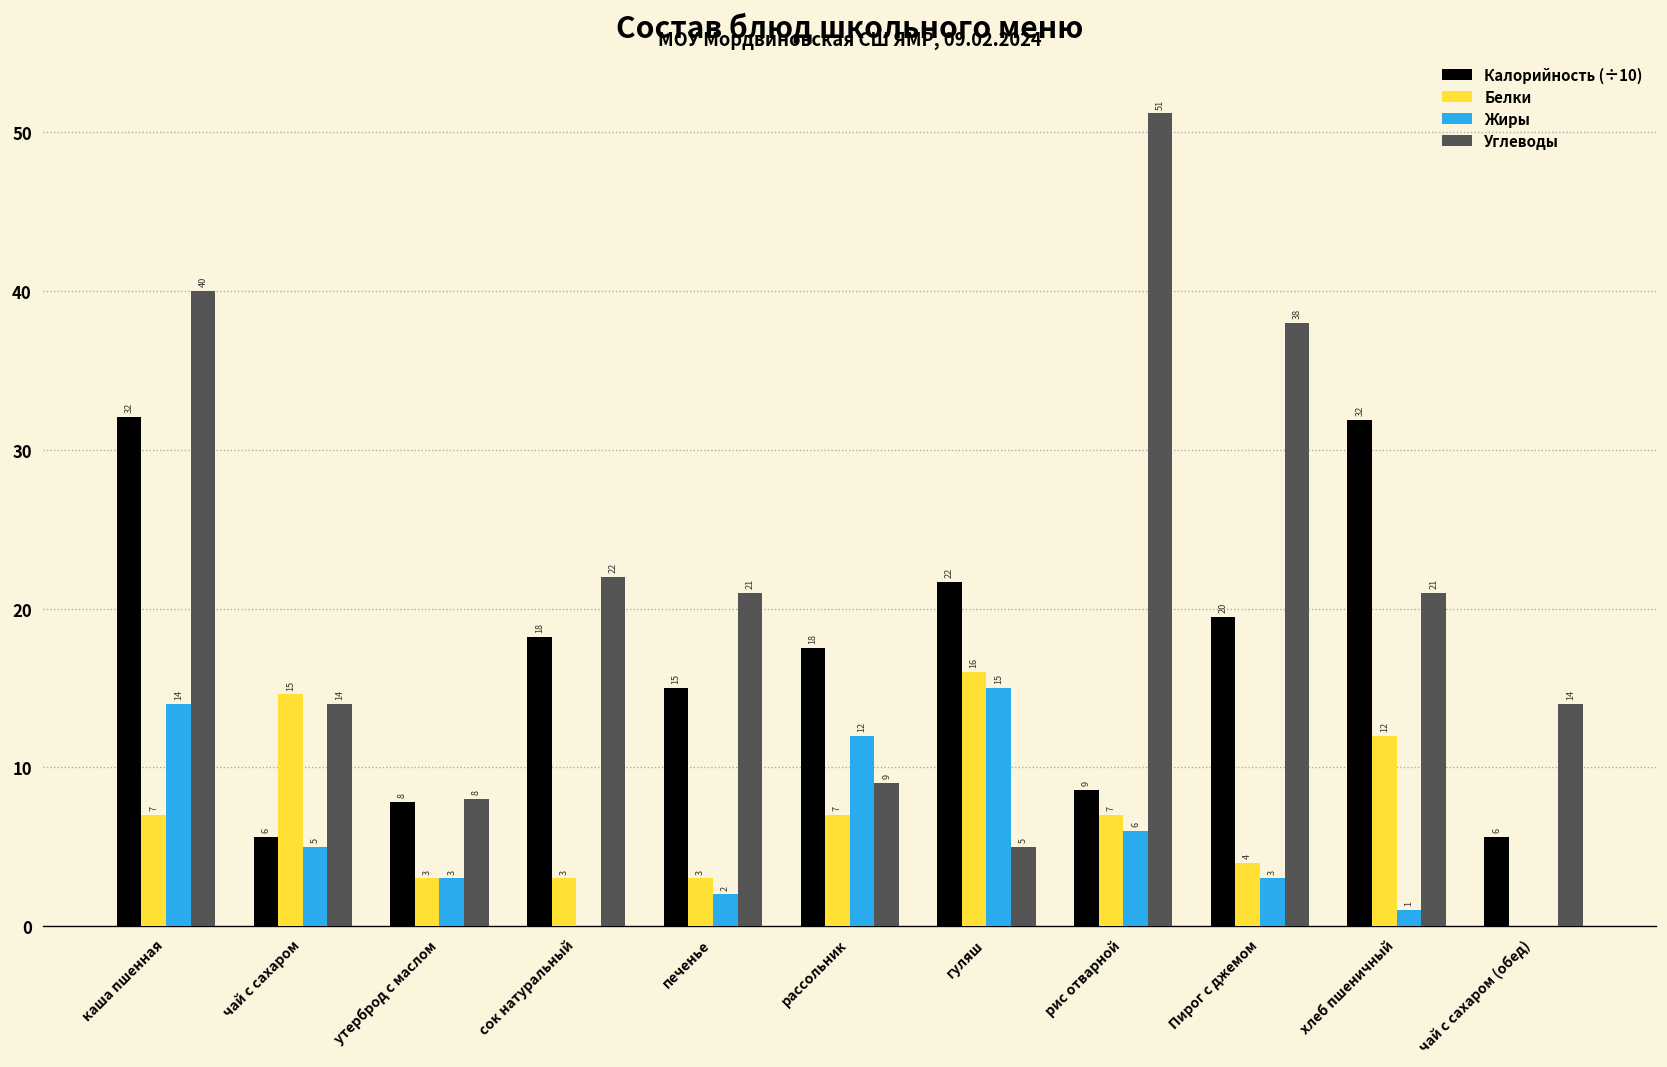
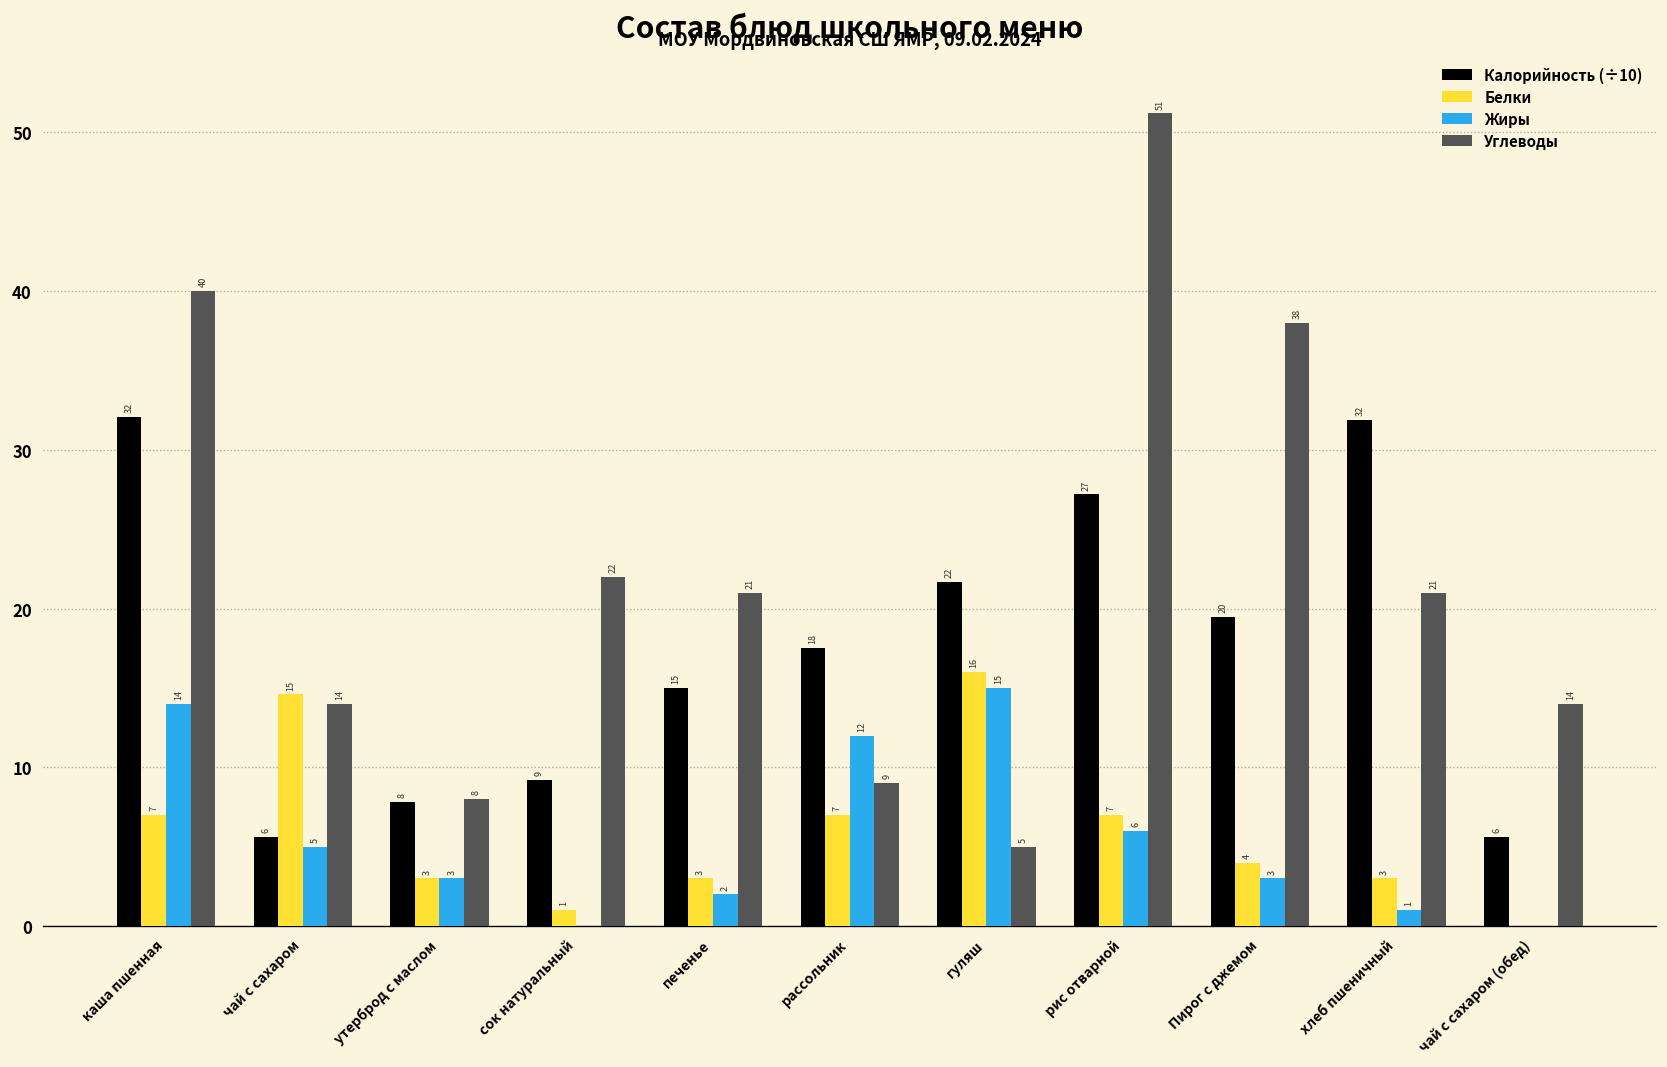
  {
    "Калорийность (÷10)": {
      "каша пшенная": 32,
      "чай с сахаром": 6,
      "утерброд с маслом": 8,
-     "сок натуральный": 18,
+     "сок натуральный": 9,
      "печенье": 15,
      "рассольник": 18,
      "гуляш": 22,
-     "рис отварной": 9,
+     "рис отварной": 27,
      "Пирог с джемом": 20,
      "хлеб пшеничный": 32,
      "чай с сахаром (обед)": 6
    },
    "Белки": {
      "каша пшенная": 7,
      "чай с сахаром": 15,
      "утерброд с маслом": 3,
-     "сок натуральный": 3,
+     "сок натуральный": 1,
      "печенье": 3,
      "рассольник": 7,
      "гуляш": 16,
      "рис отварной": 7,
      "Пирог с джемом": 4,
-     "хлеб пшеничный": 12
+     "хлеб пшеничный": 3
    },
    "Жиры": {
      "каша пшенная": 14,
      "чай с сахаром": 5,
      "утерброд с маслом": 3,
      "печенье": 2,
      "рассольник": 12,
      "гуляш": 15,
      "рис отварной": 6,
      "Пирог с джемом": 3,
      "хлеб пшеничный": 1
    },
    "Углеводы": {
      "каша пшенная": 40,
      "чай с сахаром": 14,
      "утерброд с маслом": 8,
      "сок натуральный": 22,
      "печенье": 21,
      "рассольник": 9,
      "гуляш": 5,
      "рис отварной": 51,
      "Пирог с джемом": 38,
      "хлеб пшеничный": 21,
      "чай с сахаром (обед)": 14
    }
  }
